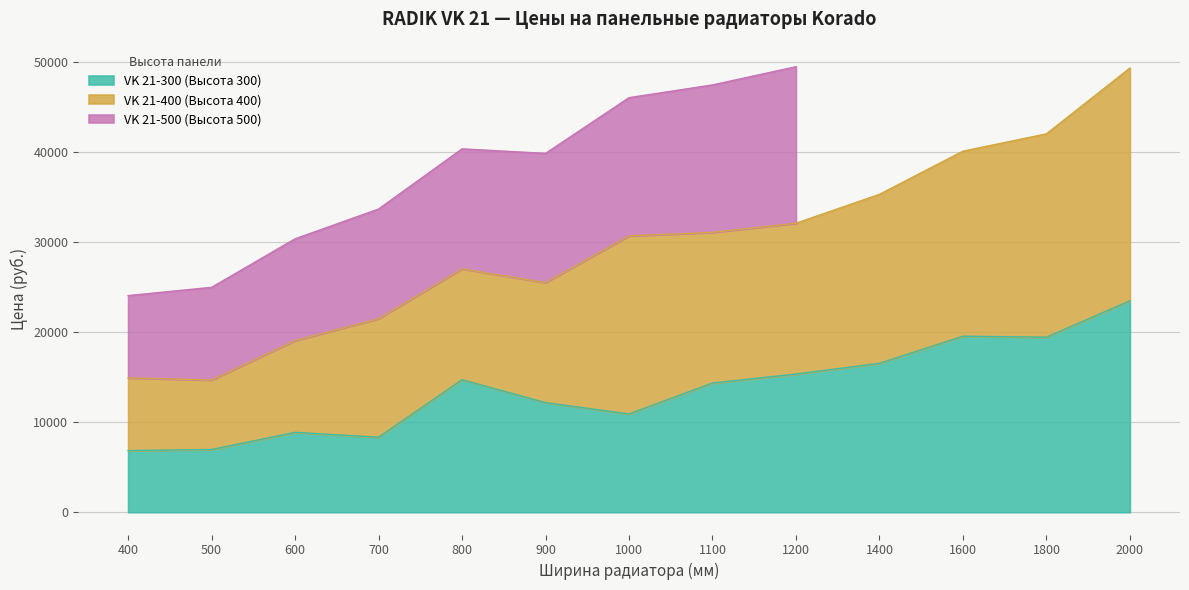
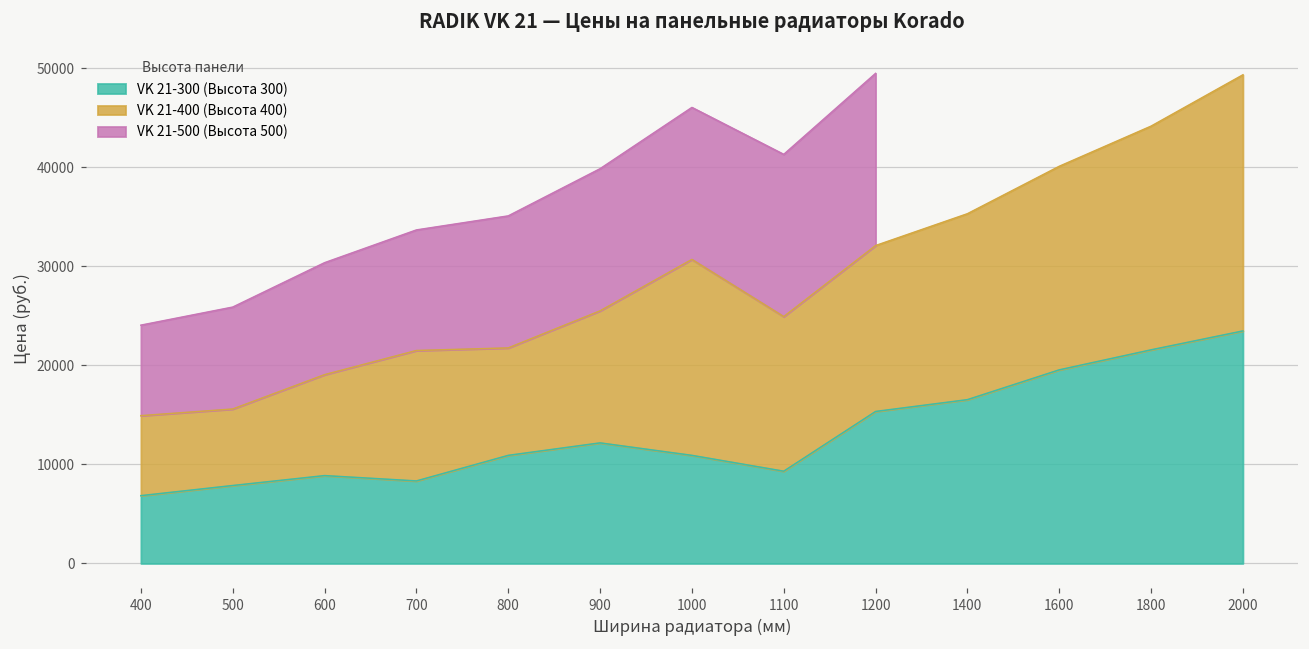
  {
    "VK 21-300 (Высота 300)": {
      "400": 7000,
-     "500": 7000,
+     "500": 8000,
      "600": 9000,
      "700": 8000,
-     "800": 15000,
+     "800": 11000,
      "900": 12000,
      "1000": 11000,
-     "1100": 14000,
+     "1100": 9000,
      "1200": 15000,
      "1400": 17000,
      "1600": 20000,
-     "1800": 19000,
+     "1800": 22000,
      "2000": 23000
    },
    "VK 21-400 (Высота 400)": {
      "400": 8000,
      "500": 8000,
      "600": 10000,
      "700": 13000,
-     "800": 12000,
+     "800": 11000,
      "900": 13000,
      "1000": 20000,
-     "1100": 17000,
+     "1100": 16000,
      "1200": 17000,
      "1400": 19000,
      "1600": 21000,
      "1800": 23000,
      "2000": 26000
    },
    "VK 21-500 (Высота 500)": {
      "400": 9000,
      "500": 10000,
      "600": 11000,
      "700": 12000,
      "800": 13000,
      "900": 14000,
      "1000": 15000,
      "1100": 16000,
      "1200": 17000
    }
  }
